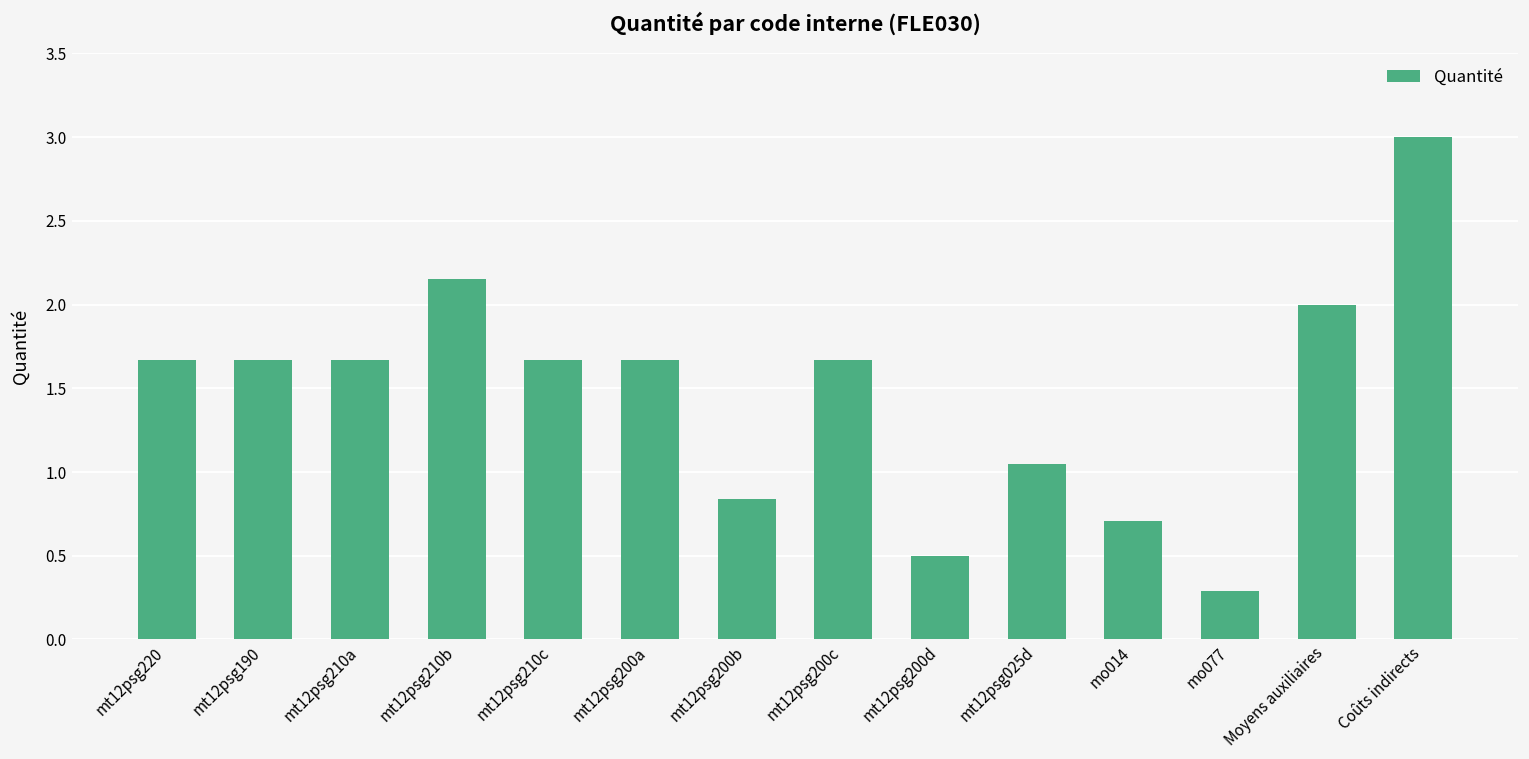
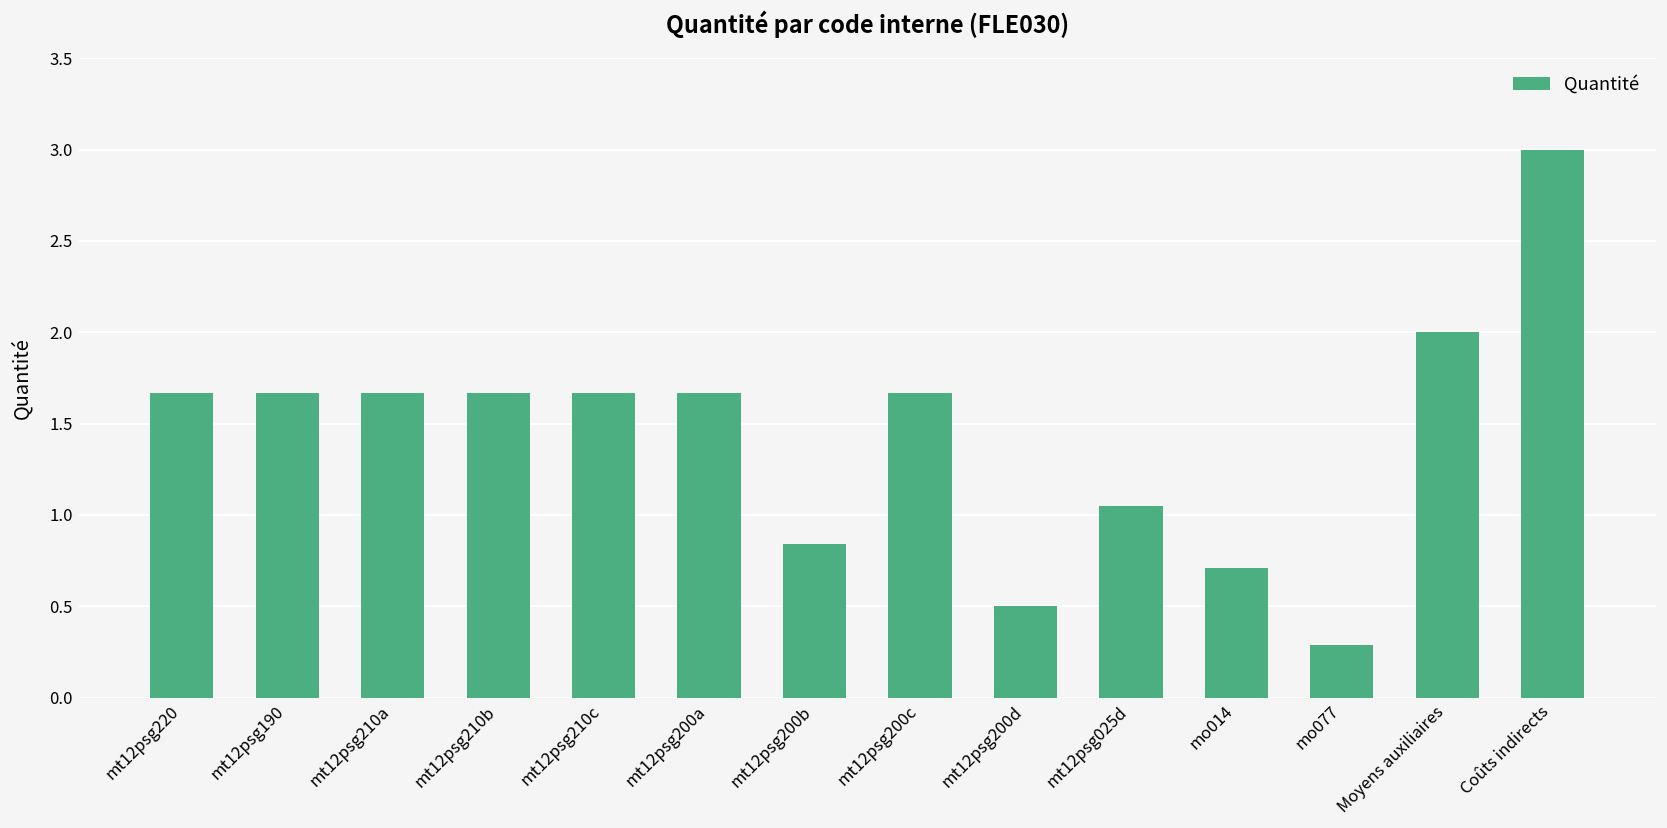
  {
    "mt12psg220": 1.67,
    "mt12psg190": 1.67,
    "mt12psg210a": 1.67,
-   "mt12psg210b": 2.15,
+   "mt12psg210b": 1.67,
    "mt12psg210c": 1.67,
    "mt12psg200a": 1.67,
    "mt12psg200b": 0.84,
    "mt12psg200c": 1.67,
    "mt12psg200d": 0.50,
    "mt12psg025d": 1.05,
    "mo014": 0.71,
    "mo077": 0.29,
    "Moyens auxiliaires": 2.00,
    "Coûts indirects": 3.00
  }
